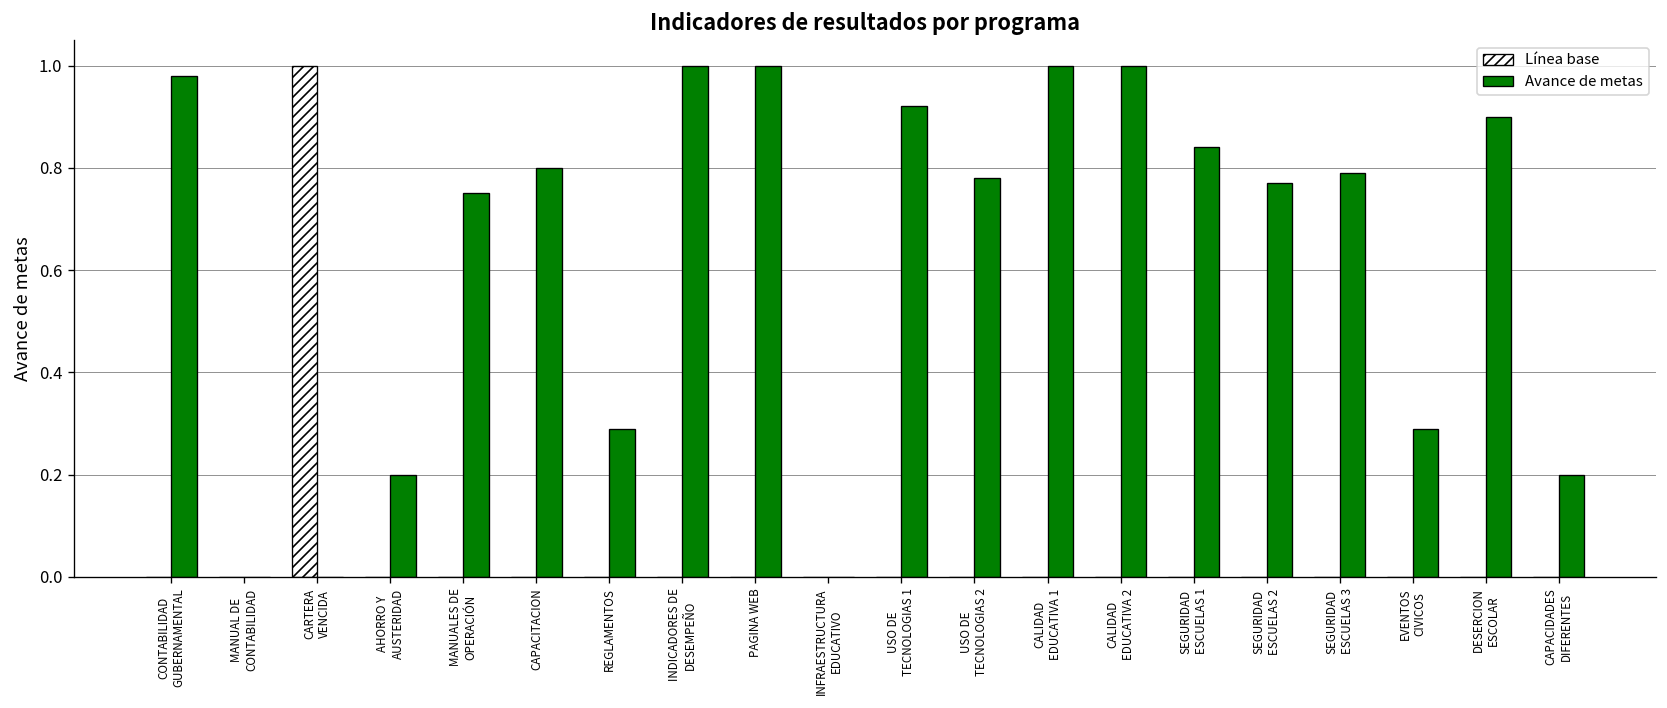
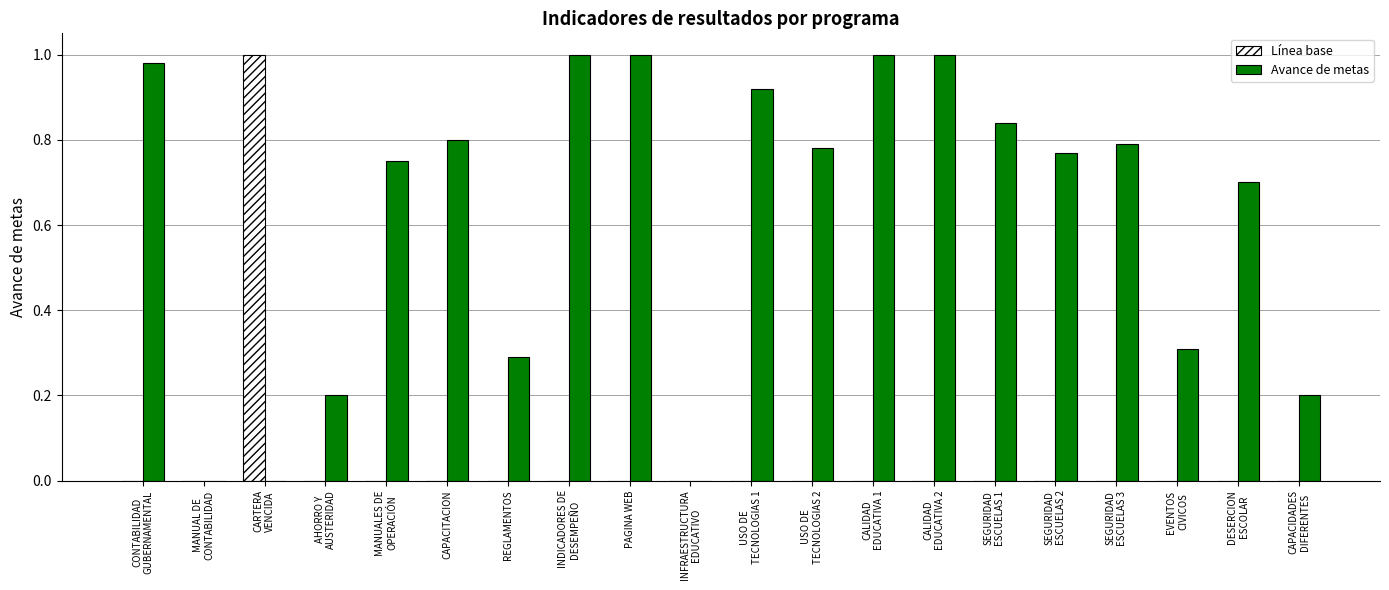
  {
    "Línea base": {
      "CONTABILIDAD GUBERNAMENTAL": 0.00,
      "MANUAL DE CONTABILIDAD": 0.00,
      "CARTERA VENCIDA": 1.00,
      "AHORRO Y AUSTERIDAD": 0.00,
      "MANUALES DE OPERACIÓN": 0.00,
      "CAPACITACION": 0.00,
      "INDICADORES DE DESEMPEÑO": 0.00,
      "INFRAESTRUCTURA EDUCATIVO": 0.00,
      "USO DE TECNOLOGIAS 1": 0.00,
      "USO DE TECNOLOGIAS 2": 0.00,
      "CALIDAD EDUCATIVA 1": 0.00,
      "CALIDAD EDUCATIVA 2": 0.00,
      "SEGURIDAD ESCUELAS 1": 0.00,
      "SEGURIDAD ESCUELAS 2": 0.00,
      "SEGURIDAD ESCUELAS 3": 0.00,
      "EVENTOS CIVICOS": 0.00,
      "DESERCION ESCOLAR": 0.00,
      "CAPACIDADES DIFERENTES": 0.00
    },
    "Avance de metas": {
      "CONTABILIDAD GUBERNAMENTAL": 0.98,
      "MANUAL DE CONTABILIDAD": 0.00,
      "CARTERA VENCIDA": 0.00,
      "AHORRO Y AUSTERIDAD": 0.20,
      "MANUALES DE OPERACIÓN": 0.75,
      "CAPACITACION": 0.80,
      "REGLAMENTOS": 0.29,
      "INDICADORES DE DESEMPEÑO": 1.00,
      "PAGINA WEB": 1.00,
      "INFRAESTRUCTURA EDUCATIVO": 0.00,
      "USO DE TECNOLOGIAS 1": 0.92,
      "USO DE TECNOLOGIAS 2": 0.78,
      "CALIDAD EDUCATIVA 1": 1.00,
      "CALIDAD EDUCATIVA 2": 1.00,
      "SEGURIDAD ESCUELAS 1": 0.84,
      "SEGURIDAD ESCUELAS 2": 0.77,
      "SEGURIDAD ESCUELAS 3": 0.79,
-     "EVENTOS CIVICOS": 0.29,
-     "DESERCION ESCOLAR": 0.9,
+     "EVENTOS CIVICOS": 0.31,
+     "DESERCION ESCOLAR": 0.7,
      "CAPACIDADES DIFERENTES": 0.20
    }
  }
